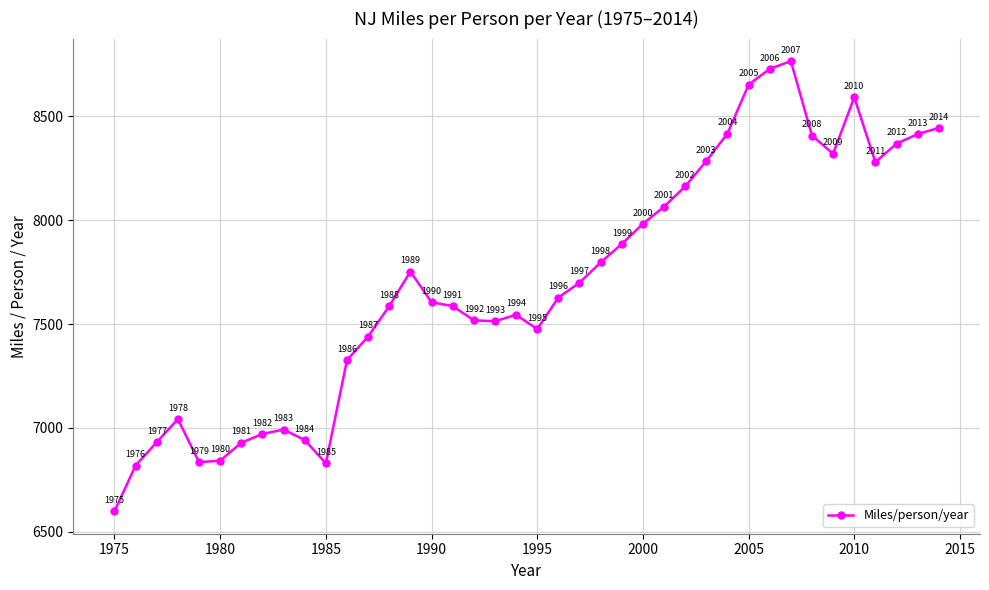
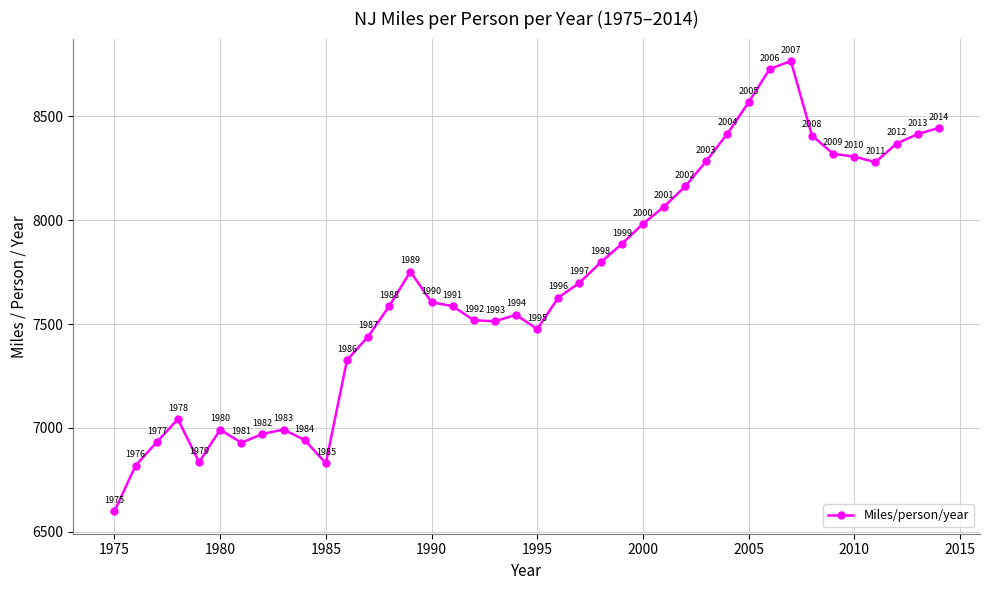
  {
-   "1980": 6840,
-   "2005": 8650,
-   "2010": 8590
+   "1980": 6990,
+   "2005": 8570,
+   "2010": 8310
  }
